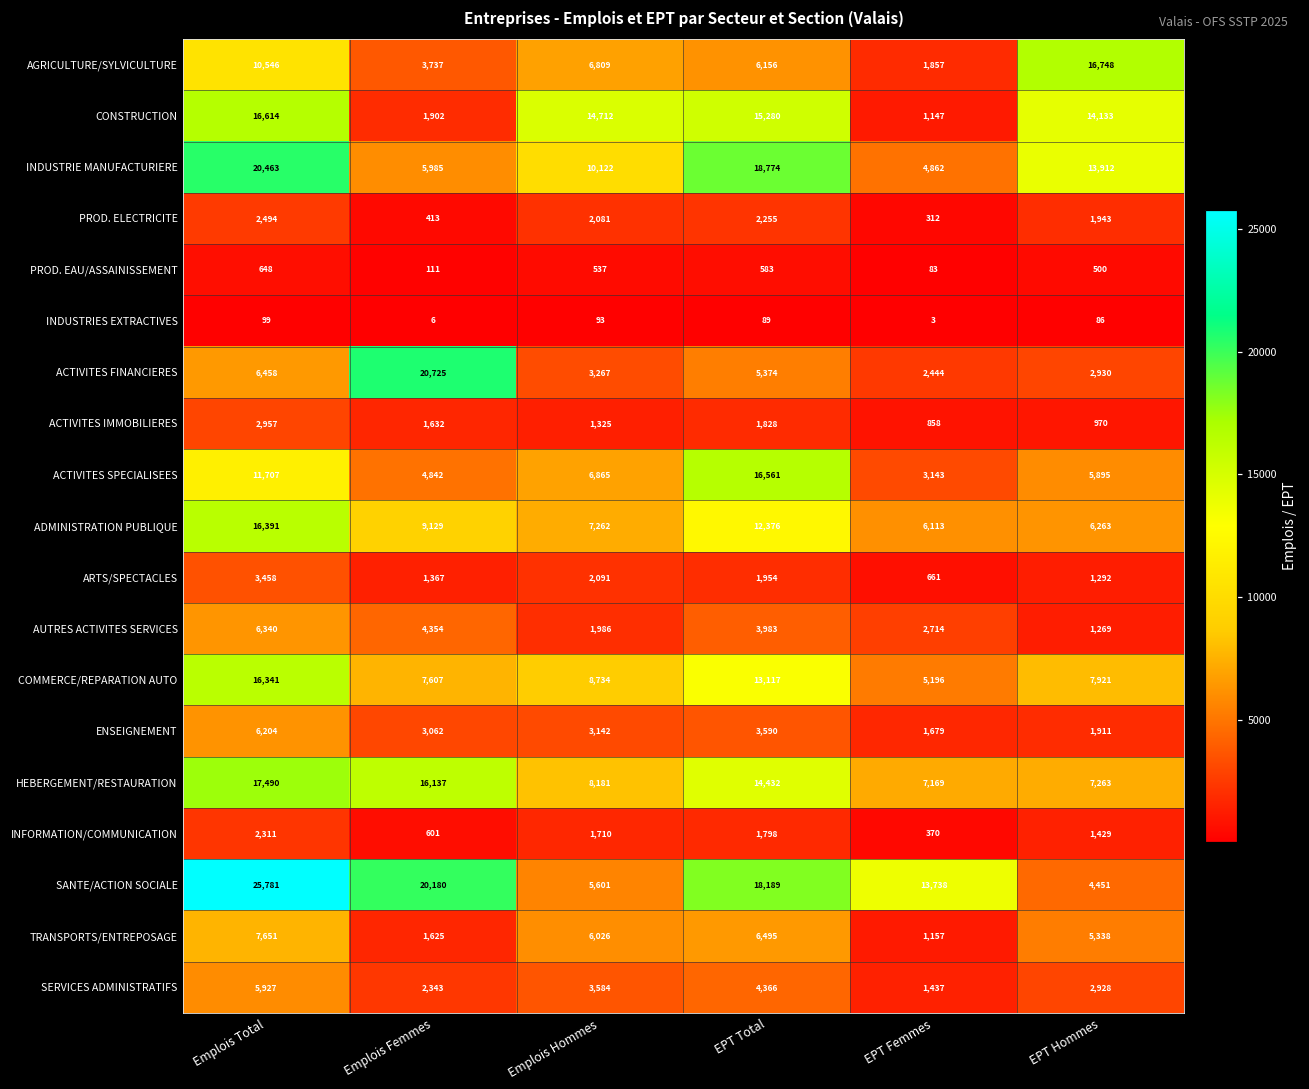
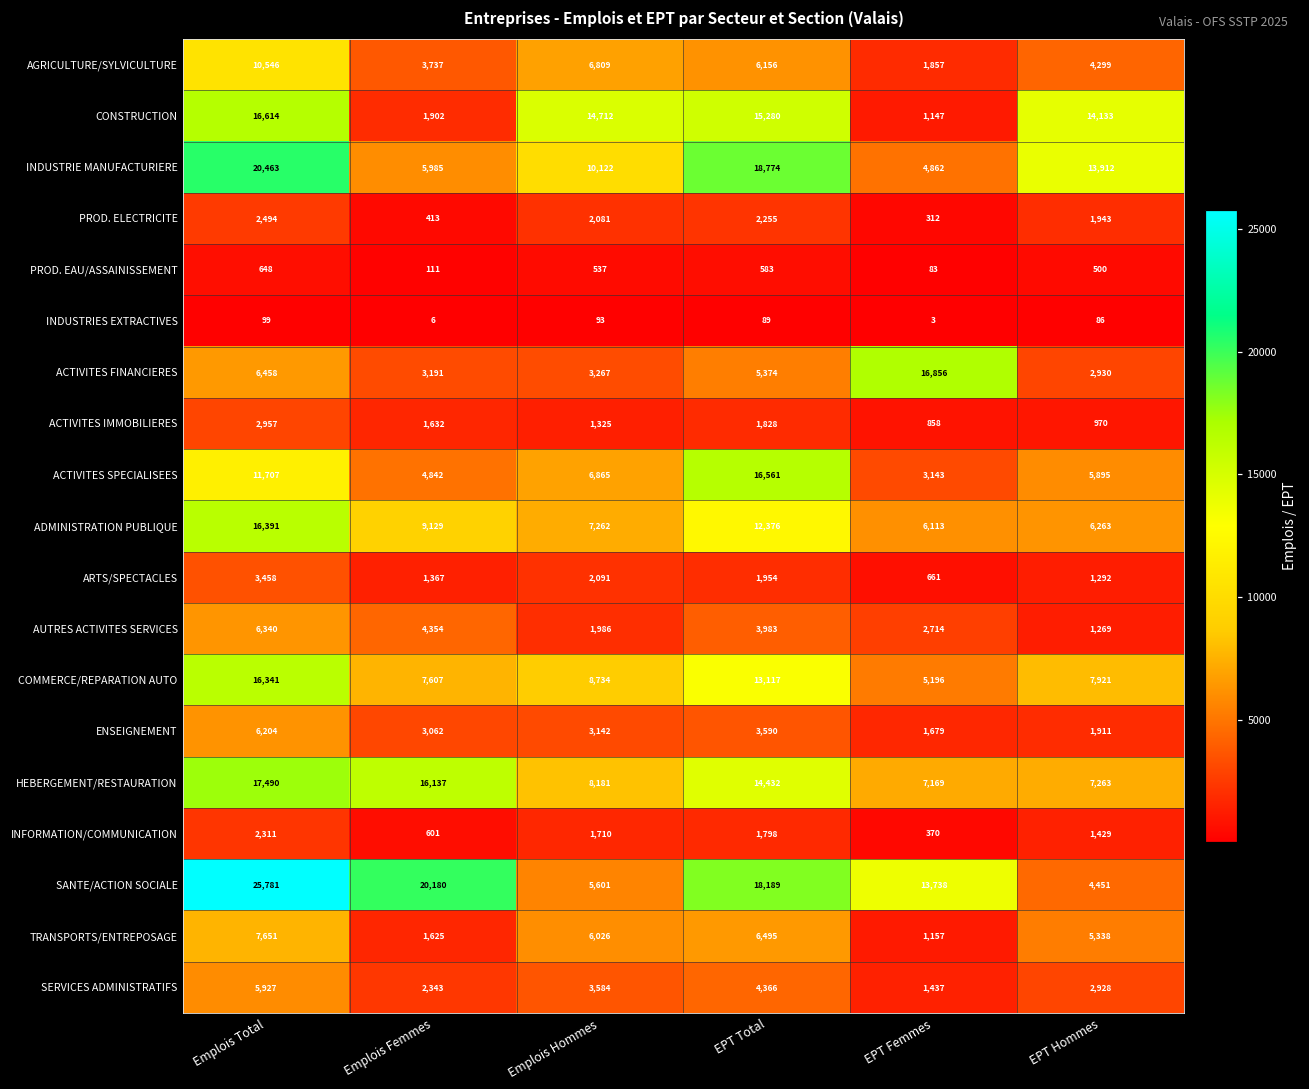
  {
    "AGRICULTURE/SYLVICULTURE": {
      "Emplois Total": "10,546",
      "Emplois Femmes": "3,737",
      "Emplois Hommes": "6,809",
      "EPT Total": "6,156",
      "EPT Femmes": "1,857",
-     "EPT Hommes": "16,748"
+     "EPT Hommes": "4,299"
    },
    "CONSTRUCTION": {
      "Emplois Total": "16,614",
      "Emplois Femmes": "1,902",
      "Emplois Hommes": "14,712",
      "EPT Total": "15,280",
      "EPT Femmes": "1,147",
      "EPT Hommes": "14,133"
    },
    "INDUSTRIE MANUFACTURIERE": {
      "Emplois Total": "20,463",
      "Emplois Femmes": "5,985",
      "Emplois Hommes": "10,122",
      "EPT Total": "18,774",
      "EPT Femmes": "4,862",
      "EPT Hommes": "13,912"
    },
    "PROD. ELECTRICITE": {
      "Emplois Total": "2,494",
      "Emplois Femmes": "413",
      "Emplois Hommes": "2,081",
      "EPT Total": "2,255",
      "EPT Femmes": "312",
      "EPT Hommes": "1,943"
    },
    "PROD. EAU/ASSAINISSEMENT": {
      "Emplois Total": "648",
      "Emplois Femmes": "111",
      "Emplois Hommes": "537",
      "EPT Total": "583",
      "EPT Femmes": "83",
      "EPT Hommes": "500"
    },
    "INDUSTRIES EXTRACTIVES": {
      "Emplois Total": "99",
      "Emplois Femmes": "6",
      "Emplois Hommes": "93",
      "EPT Total": "89",
      "EPT Femmes": "3",
      "EPT Hommes": "86"
    },
    "ACTIVITES FINANCIERES": {
      "Emplois Total": "6,458",
-     "Emplois Femmes": "20,725",
+     "Emplois Femmes": "3,191",
      "Emplois Hommes": "3,267",
      "EPT Total": "5,374",
-     "EPT Femmes": "2,444",
+     "EPT Femmes": "16,856",
      "EPT Hommes": "2,930"
    },
    "ACTIVITES IMMOBILIERES": {
      "Emplois Total": "2,957",
      "Emplois Femmes": "1,632",
      "Emplois Hommes": "1,325",
      "EPT Total": "1,828",
      "EPT Femmes": "858",
      "EPT Hommes": "970"
    },
    "ACTIVITES SPECIALISEES": {
      "Emplois Total": "11,707",
      "Emplois Femmes": "4,842",
      "Emplois Hommes": "6,865",
      "EPT Total": "16,561",
      "EPT Femmes": "3,143",
      "EPT Hommes": "5,895"
    },
    "ADMINISTRATION PUBLIQUE": {
      "Emplois Total": "16,391",
      "Emplois Femmes": "9,129",
      "Emplois Hommes": "7,262",
      "EPT Total": "12,376",
      "EPT Femmes": "6,113",
      "EPT Hommes": "6,263"
    },
    "ARTS/SPECTACLES": {
      "Emplois Total": "3,458",
      "Emplois Femmes": "1,367",
      "Emplois Hommes": "2,091",
      "EPT Total": "1,954",
      "EPT Femmes": "661",
      "EPT Hommes": "1,292"
    },
    "AUTRES ACTIVITES SERVICES": {
      "Emplois Total": "6,340",
      "Emplois Femmes": "4,354",
      "Emplois Hommes": "1,986",
      "EPT Total": "3,983",
      "EPT Femmes": "2,714",
      "EPT Hommes": "1,269"
    },
    "COMMERCE/REPARATION AUTO": {
      "Emplois Total": "16,341",
      "Emplois Femmes": "7,607",
      "Emplois Hommes": "8,734",
      "EPT Total": "13,117",
      "EPT Femmes": "5,196",
      "EPT Hommes": "7,921"
    },
    "ENSEIGNEMENT": {
      "Emplois Total": "6,204",
      "Emplois Femmes": "3,062",
      "Emplois Hommes": "3,142",
      "EPT Total": "3,590",
      "EPT Femmes": "1,679",
      "EPT Hommes": "1,911"
    },
    "HEBERGEMENT/RESTAURATION": {
      "Emplois Total": "17,490",
      "Emplois Femmes": "16,137",
      "Emplois Hommes": "8,181",
      "EPT Total": "14,432",
      "EPT Femmes": "7,169",
      "EPT Hommes": "7,263"
    },
    "INFORMATION/COMMUNICATION": {
      "Emplois Total": "2,311",
      "Emplois Femmes": "601",
      "Emplois Hommes": "1,710",
      "EPT Total": "1,798",
      "EPT Femmes": "370",
      "EPT Hommes": "1,429"
    },
    "SANTE/ACTION SOCIALE": {
      "Emplois Total": "25,781",
      "Emplois Femmes": "20,180",
      "Emplois Hommes": "5,601",
      "EPT Total": "18,189",
      "EPT Femmes": "13,738",
      "EPT Hommes": "4,451"
    },
    "TRANSPORTS/ENTREPOSAGE": {
      "Emplois Total": "7,651",
      "Emplois Femmes": "1,625",
      "Emplois Hommes": "6,026",
      "EPT Total": "6,495",
      "EPT Femmes": "1,157",
      "EPT Hommes": "5,338"
    },
    "SERVICES ADMINISTRATIFS": {
      "Emplois Total": "5,927",
      "Emplois Femmes": "2,343",
      "Emplois Hommes": "3,584",
      "EPT Total": "4,366",
      "EPT Femmes": "1,437",
      "EPT Hommes": "2,928"
    }
  }
